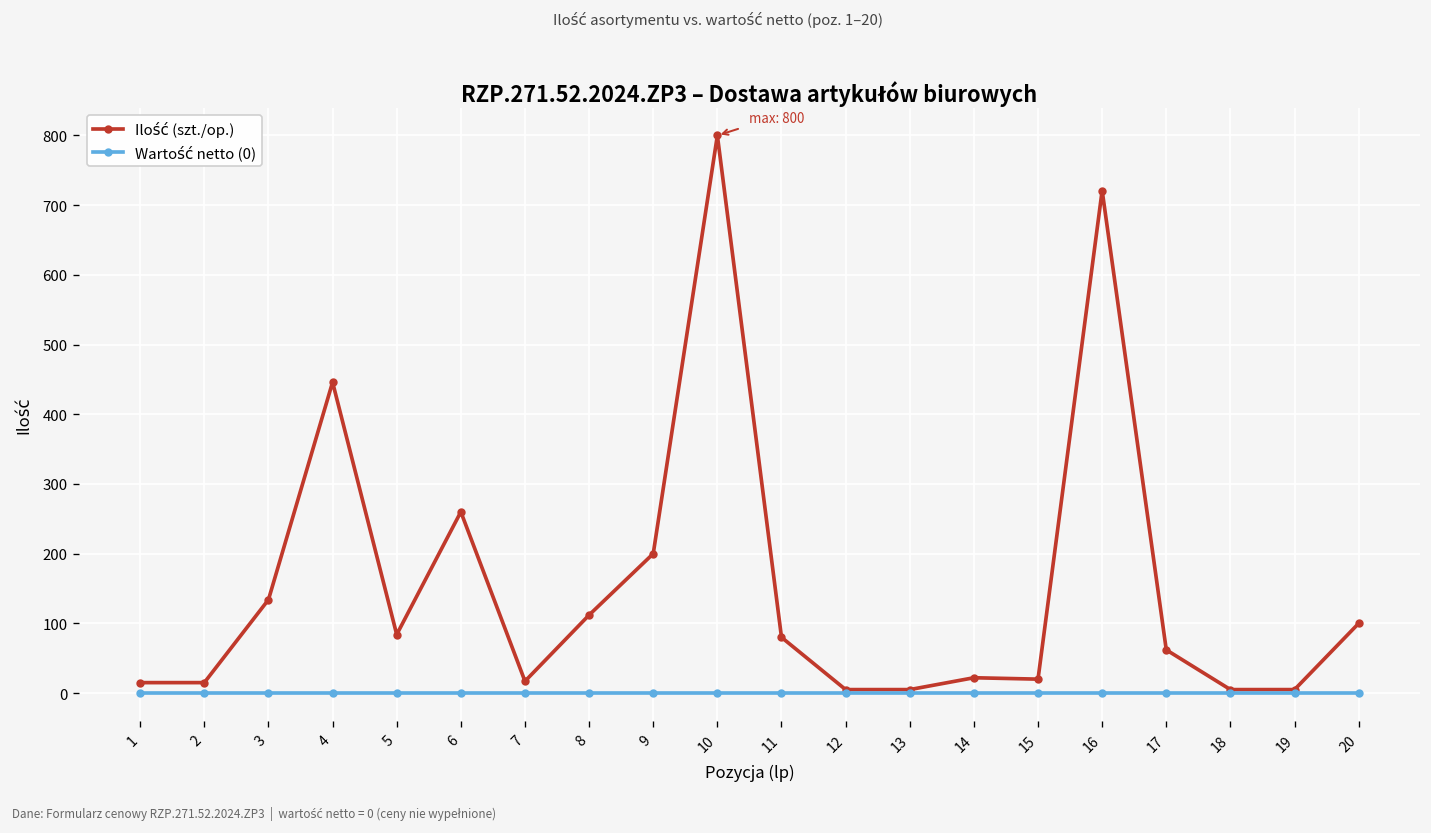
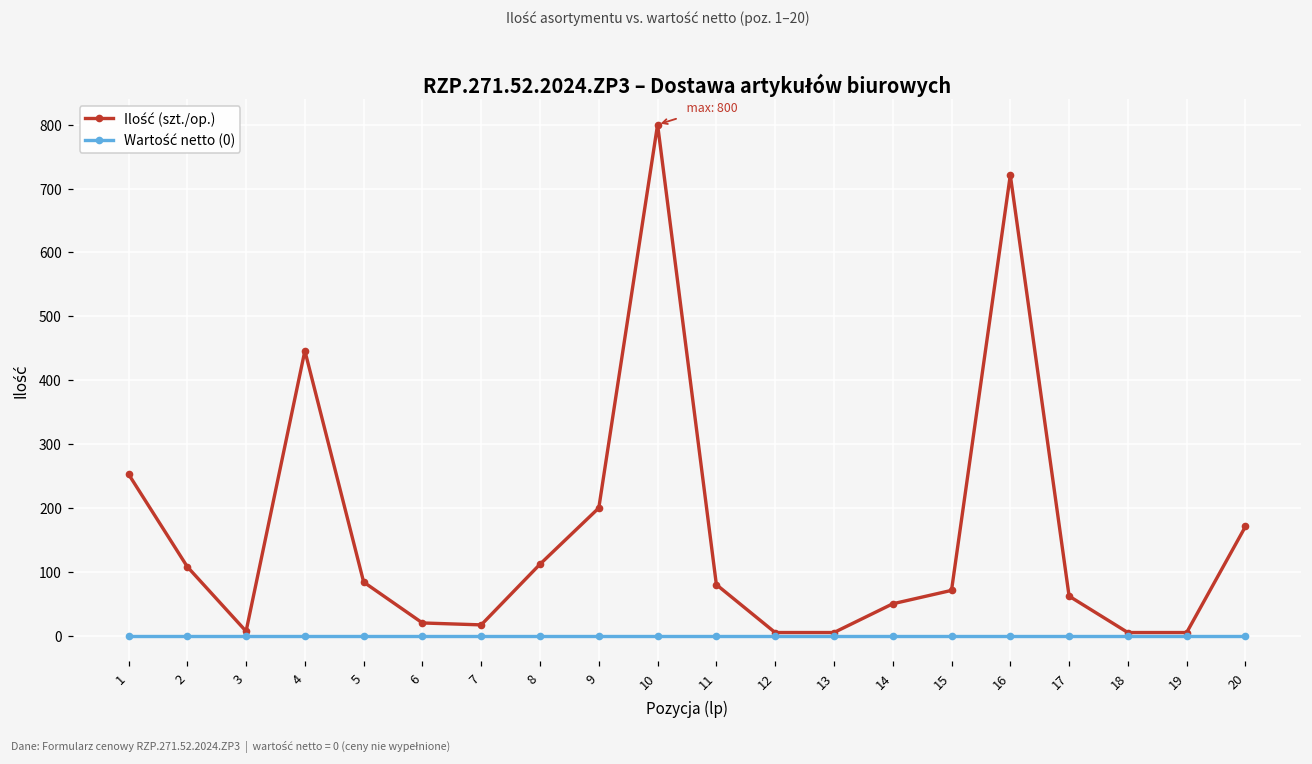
  {
    "Ilość (szt./op.)": {
-     "1": 20,
-     "2": 20,
-     "3": 130,
+     "1": 250,
+     "2": 110,
+     "3": 10,
      "4": 450,
      "5": 80,
-     "6": 260,
+     "6": 20,
      "7": 20,
      "8": 110,
      "9": 200,
      "11": 80,
      "12": 10,
      "13": 10,
-     "14": 20,
-     "15": 20,
+     "14": 50,
+     "15": 70,
      "16": 720,
      "17": 60,
      "18": 10,
      "19": 10,
-     "20": 100
+     "20": 170
    },
    "Wartość netto (0)": {
      "1": 0,
      "2": 0,
      "3": 0,
      "4": 0,
      "5": 0,
      "6": 0,
      "7": 0,
      "8": 0,
      "9": 0,
      "10": 0,
      "11": 0,
      "12": 0,
      "13": 0,
      "14": 0,
      "15": 0,
      "16": 0,
      "17": 0,
      "18": 0,
      "19": 0,
      "20": 0
    }
  }
